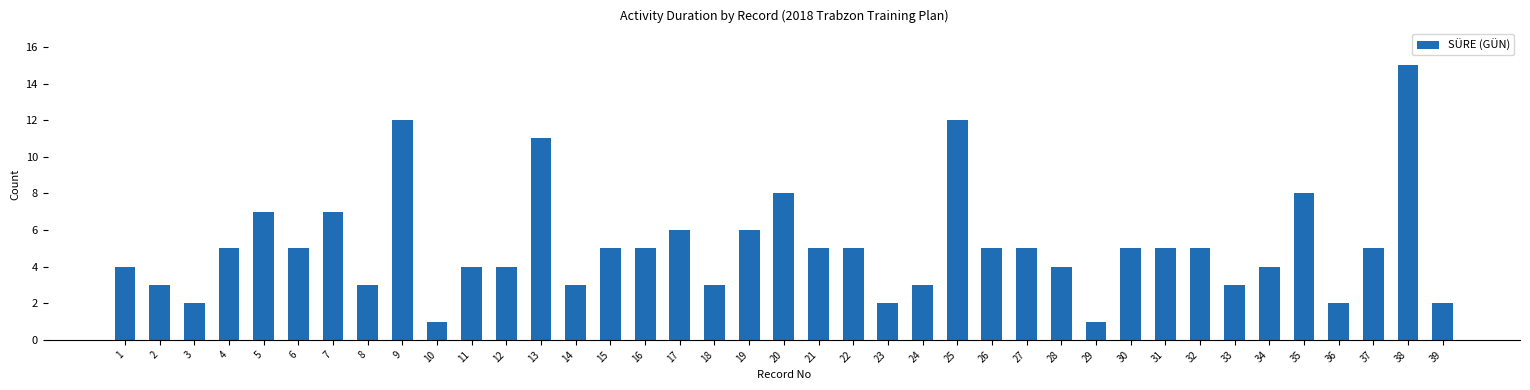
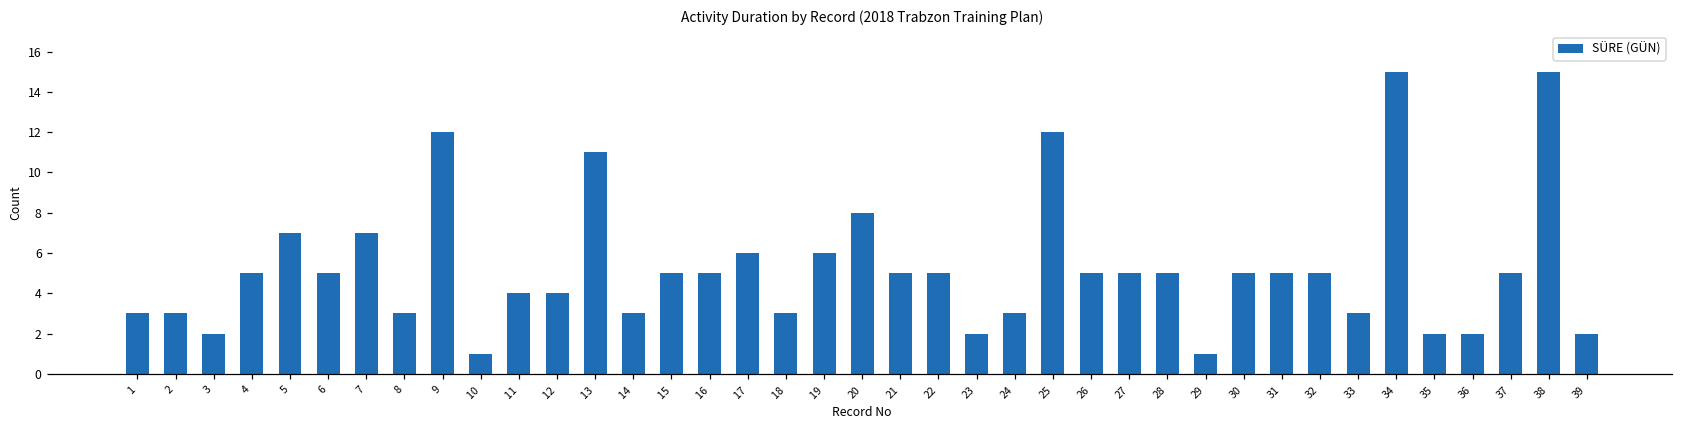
  {
-   "1": 4,
+   "1": 3,
    "2": 3,
    "3": 2,
    "4": 5,
    "5": 7,
    "6": 5,
    "7": 7,
    "8": 3,
    "9": 12,
    "10": 1,
    "11": 4,
    "12": 4,
    "13": 11,
    "14": 3,
    "15": 5,
    "16": 5,
    "17": 6,
    "18": 3,
    "19": 6,
    "20": 8,
    "21": 5,
    "22": 5,
    "23": 2,
    "24": 3,
    "25": 12,
    "26": 5,
    "27": 5,
-   "28": 4,
+   "28": 5,
    "29": 1,
    "30": 5,
    "31": 5,
    "32": 5,
    "33": 3,
-   "34": 4,
-   "35": 8,
+   "34": 15,
+   "35": 2,
    "36": 2,
    "37": 5,
    "38": 15,
    "39": 2
  }
